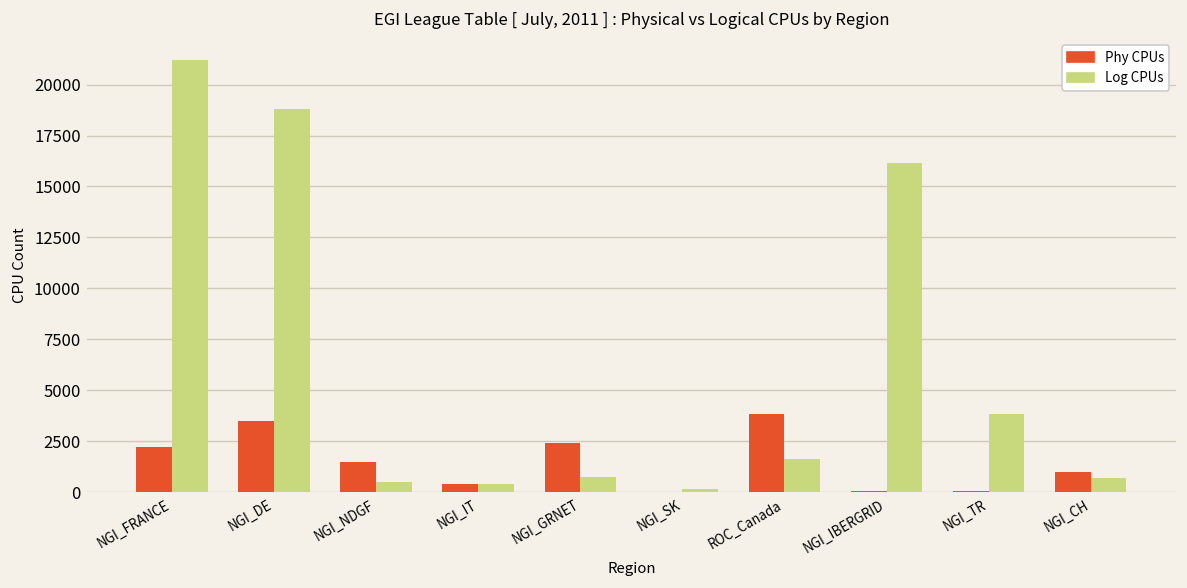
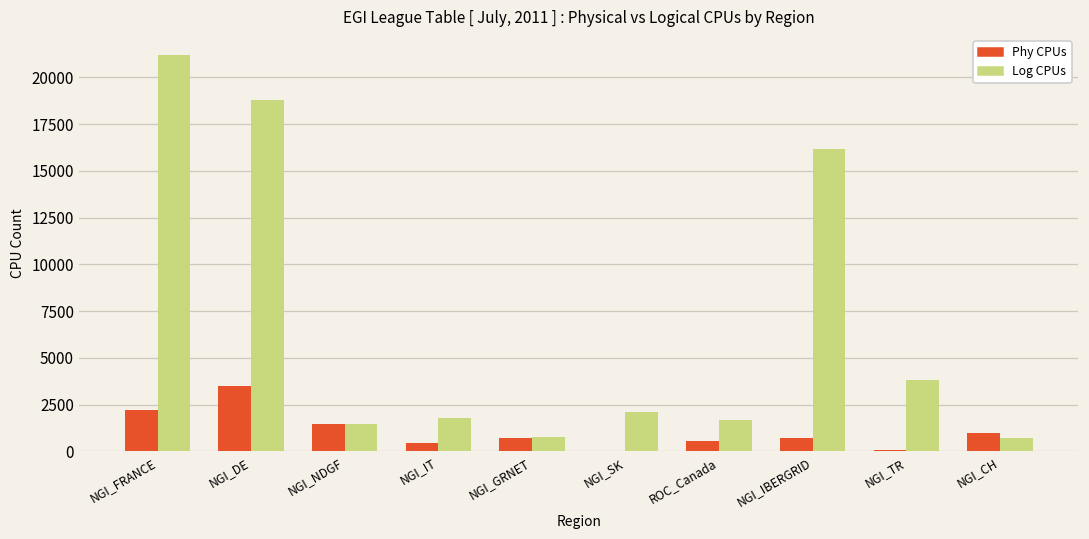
  {
    "Phy CPUs": {
      "NGI_FRANCE": 2200,
      "NGI_DE": 3500,
      "NGI_NDGF": 1500,
      "NGI_IT": 400,
-     "NGI_GRNET": 2400,
-     "ROC_Canada": 3800,
-     "NGI_IBERGRID": 100,
+     "NGI_GRNET": 700,
+     "ROC_Canada": 600,
+     "NGI_IBERGRID": 700,
      "NGI_CH": 1000
    },
    "Log CPUs": {
      "NGI_FRANCE": 21200,
      "NGI_DE": 18800,
-     "NGI_NDGF": 500,
-     "NGI_IT": 400,
+     "NGI_NDGF": 1500,
+     "NGI_IT": 1800,
      "NGI_GRNET": 800,
-     "NGI_SK": 200,
+     "NGI_SK": 2100,
      "ROC_Canada": 1700,
      "NGI_IBERGRID": 16200,
      "NGI_TR": 3800,
      "NGI_CH": 700
    }
  }
